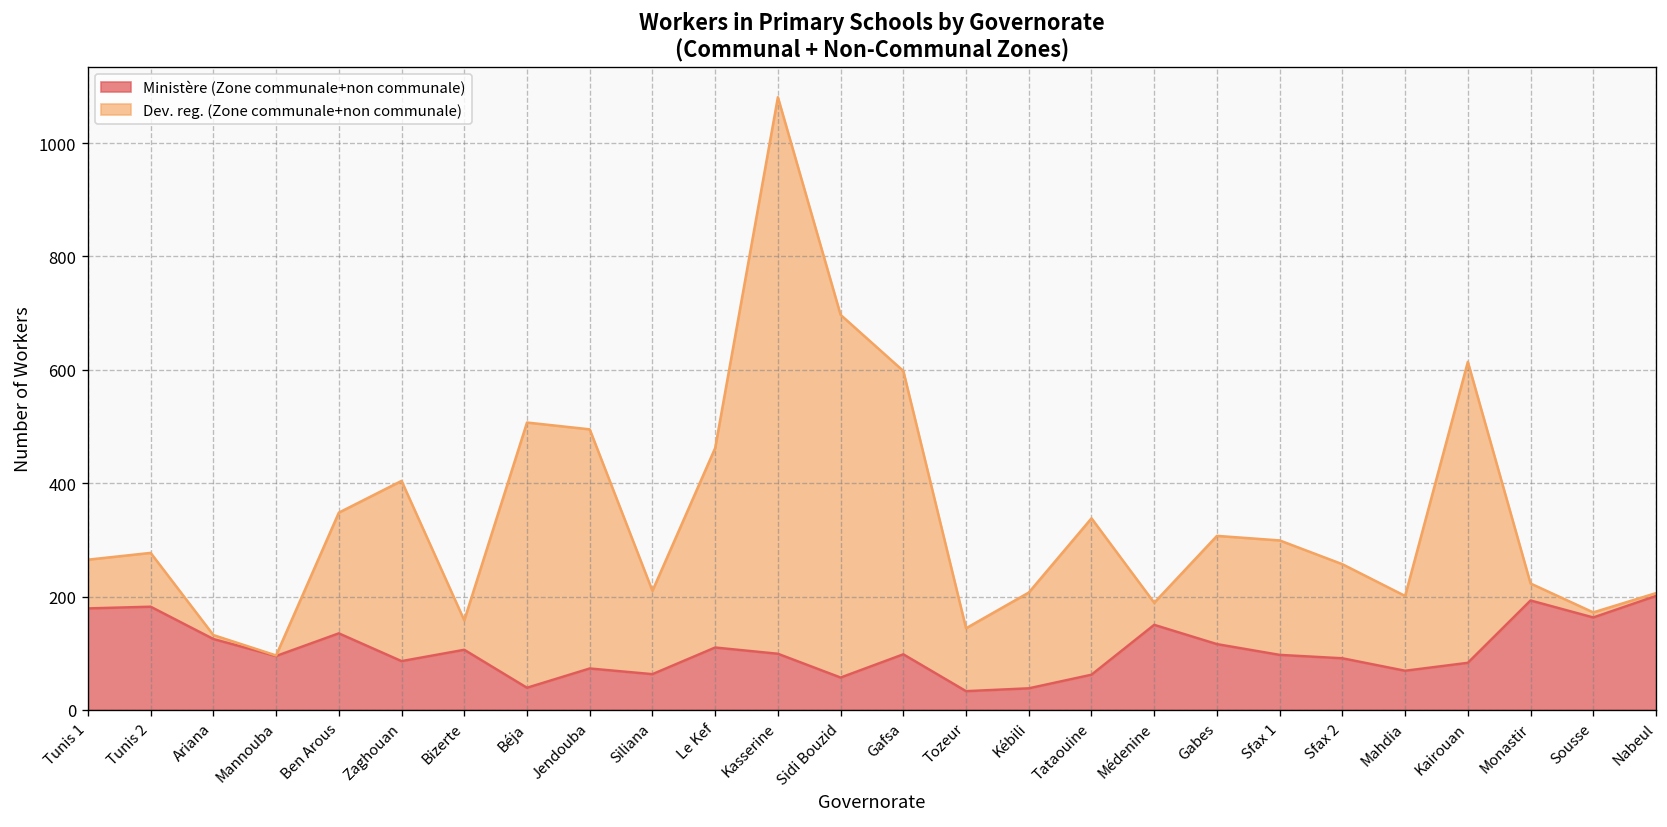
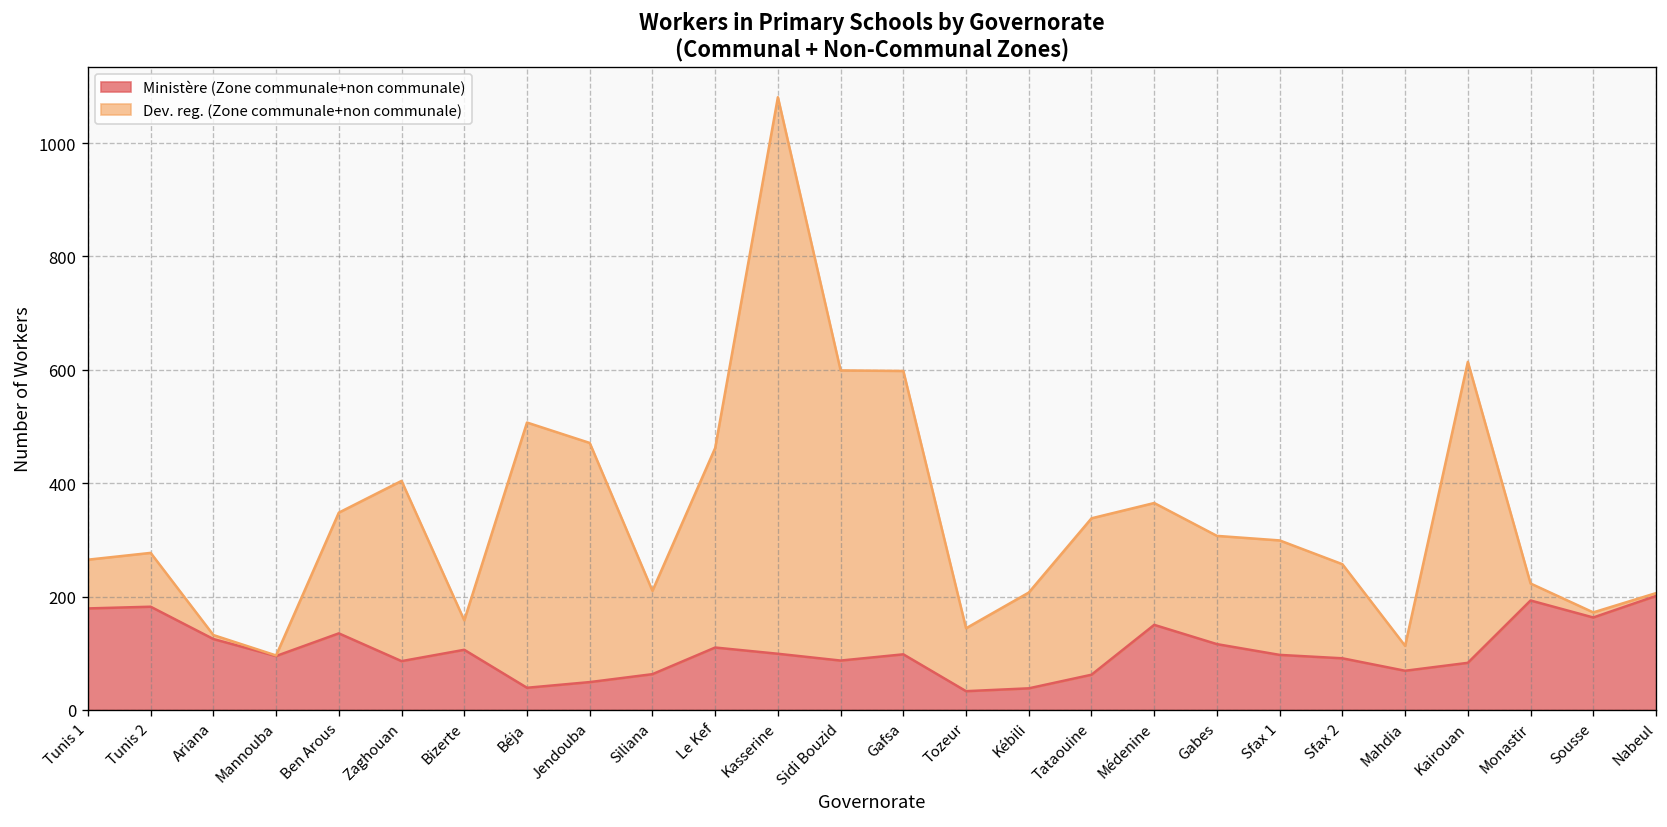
  {
    "Ministère (Zone communale+non communale)": {
      "Tunis 1": 180,
      "Tunis 2": 180,
      "Ariana": 130,
      "Ben Arous": 140,
      "Zaghouan": 90,
      "Bizerte": 110,
      "Béja": 40,
-     "Jendouba": 70,
+     "Jendouba": 50,
      "Siliana": 60,
      "Le Kef": 110,
      "Kasserine": 100,
-     "Sidi Bouzid": 60,
+     "Sidi Bouzid": 90,
      "Gafsa": 100,
      "Tozeur": 30,
      "Kébili": 40,
      "Tataouine": 60,
      "Médenine": 150,
      "Gabes": 120,
      "Sfax 1": 100,
      "Sfax 2": 90,
      "Mahdia": 70,
      "Kairouan": 80,
      "Monastir": 190,
      "Sousse": 160
    },
    "Dev. reg. (Zone communale+non communale)": {
      "Tunis 1": 90,
      "Tunis 2": 100,
      "Ariana": 10,
      "Ben Arous": 210,
      "Zaghouan": 320,
      "Bizerte": 50,
      "Béja": 470,
      "Jendouba": 420,
      "Siliana": 150,
      "Le Kef": 350,
      "Kasserine": 980,
-     "Sidi Bouzid": 640,
+     "Sidi Bouzid": 510,
      "Gafsa": 500,
      "Tozeur": 110,
      "Kébili": 170,
      "Tataouine": 280,
-     "Médenine": 40,
+     "Médenine": 220,
      "Gabes": 190,
      "Sfax 1": 200,
      "Sfax 2": 170,
-     "Mahdia": 130,
+     "Mahdia": 40,
      "Kairouan": 530,
      "Monastir": 30,
      "Sousse": 10
    }
  }
